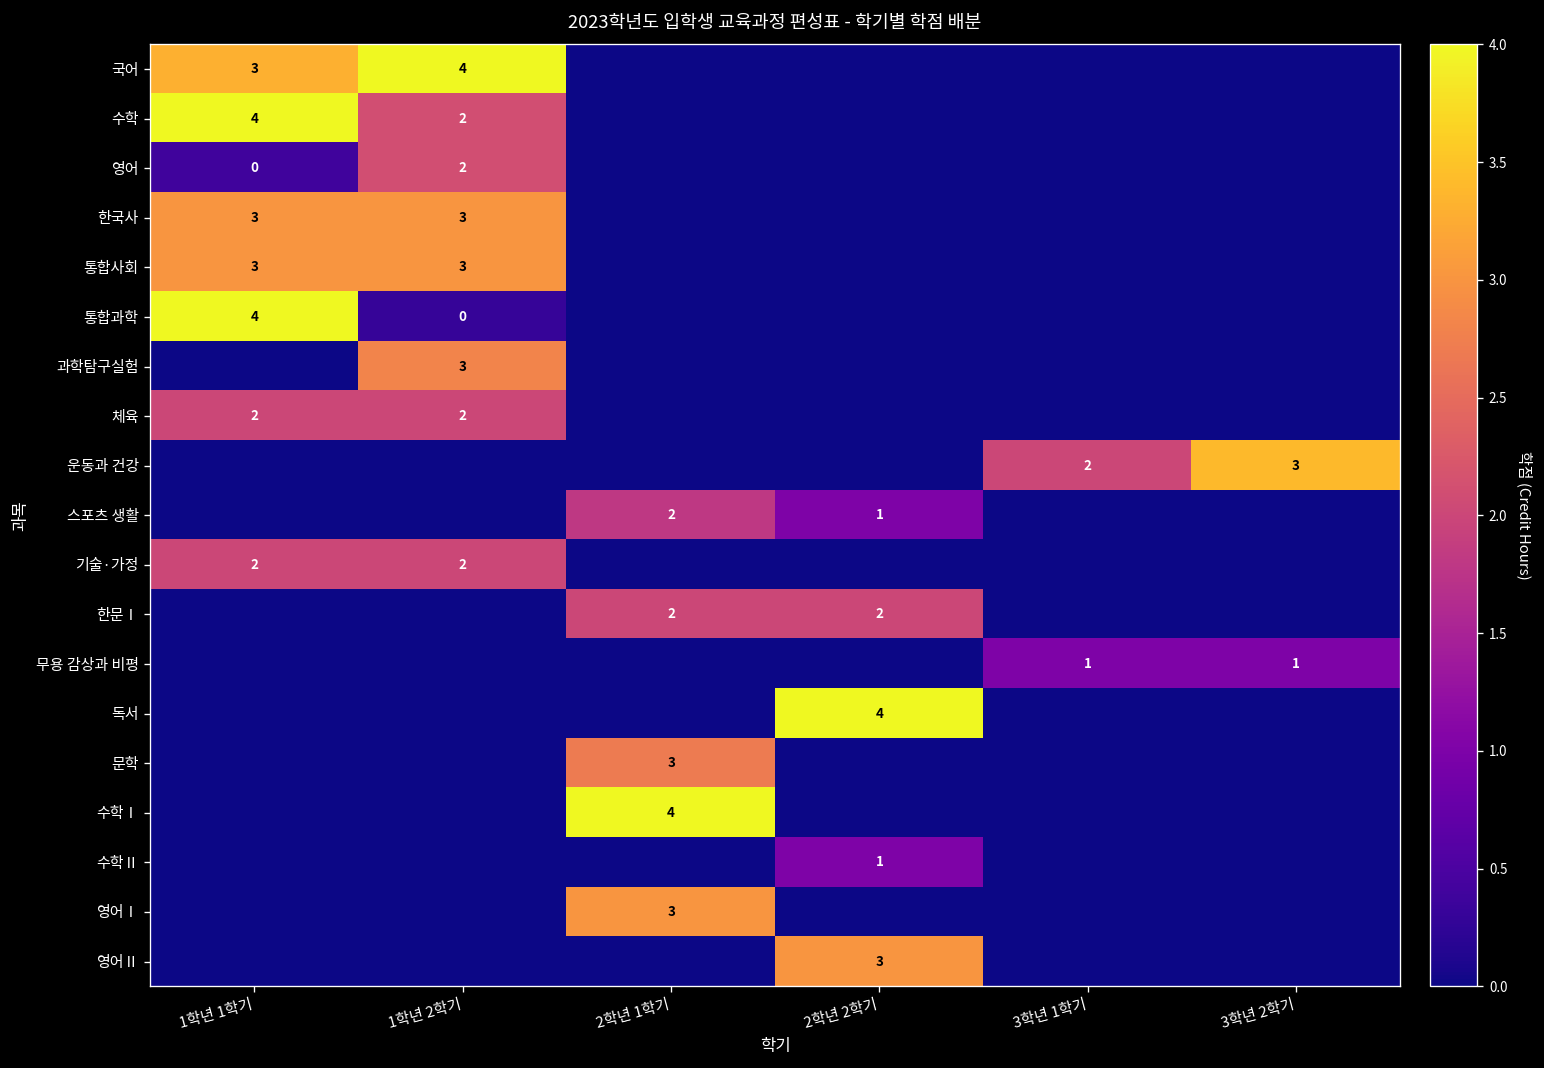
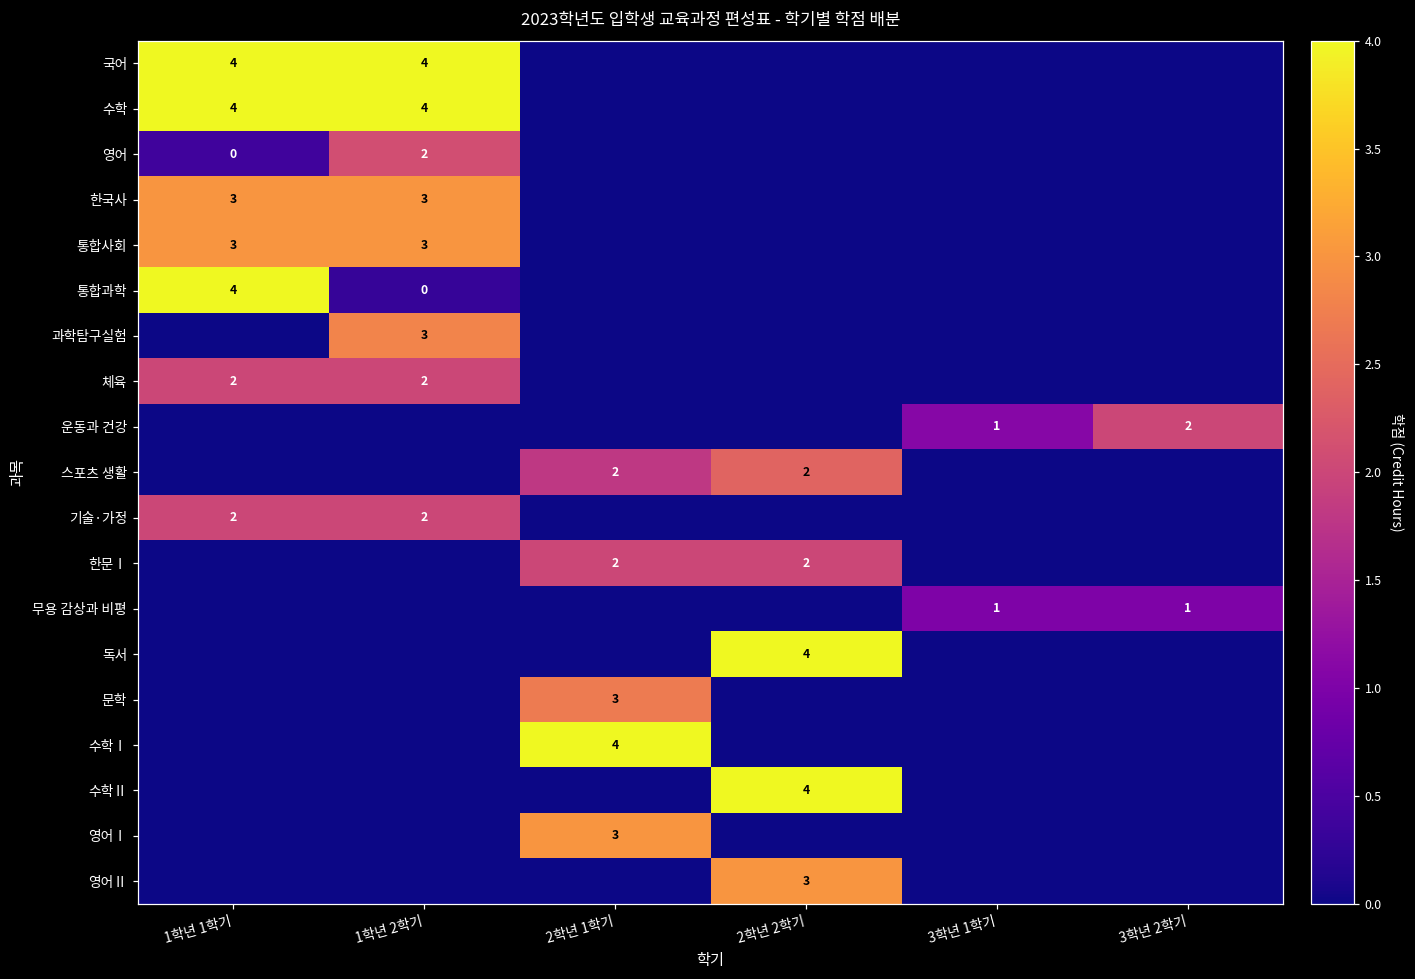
  {
    "국어": {
-     "1학년 1학기": 3,
+     "1학년 1학기": 4,
      "1학년 2학기": 4
    },
    "수학": {
      "1학년 1학기": 4,
-     "1학년 2학기": 2
+     "1학년 2학기": 4
    },
    "영어": {
      "1학년 1학기": 0,
      "1학년 2학기": 2
    },
    "한국사": {
      "1학년 1학기": 3,
      "1학년 2학기": 3
    },
    "통합사회": {
      "1학년 1학기": 3,
      "1학년 2학기": 3
    },
    "통합과학": {
      "1학년 1학기": 4,
      "1학년 2학기": 0
    },
    "과학탐구실험": {
      "1학년 2학기": 3
    },
    "체육": {
      "1학년 1학기": 2,
      "1학년 2학기": 2
    },
    "운동과 건강": {
-     "3학년 1학기": 2,
-     "3학년 2학기": 3
+     "3학년 1학기": 1,
+     "3학년 2학기": 2
    },
    "스포츠 생활": {
      "2학년 1학기": 2,
-     "2학년 2학기": 1
+     "2학년 2학기": 2
    },
    "기술·가정": {
      "1학년 1학기": 2,
      "1학년 2학기": 2
    },
    "한문Ⅰ": {
      "2학년 1학기": 2,
      "2학년 2학기": 2
    },
    "무용 감상과 비평": {
      "3학년 1학기": 1,
      "3학년 2학기": 1
    },
    "독서": {
      "2학년 2학기": 4
    },
    "문학": {
      "2학년 1학기": 3
    },
    "수학Ⅰ": {
      "2학년 1학기": 4
    },
    "수학Ⅱ": {
-     "2학년 2학기": 1
+     "2학년 2학기": 4
    },
    "영어Ⅰ": {
      "2학년 1학기": 3
    },
    "영어Ⅱ": {
      "2학년 2학기": 3
    }
  }
